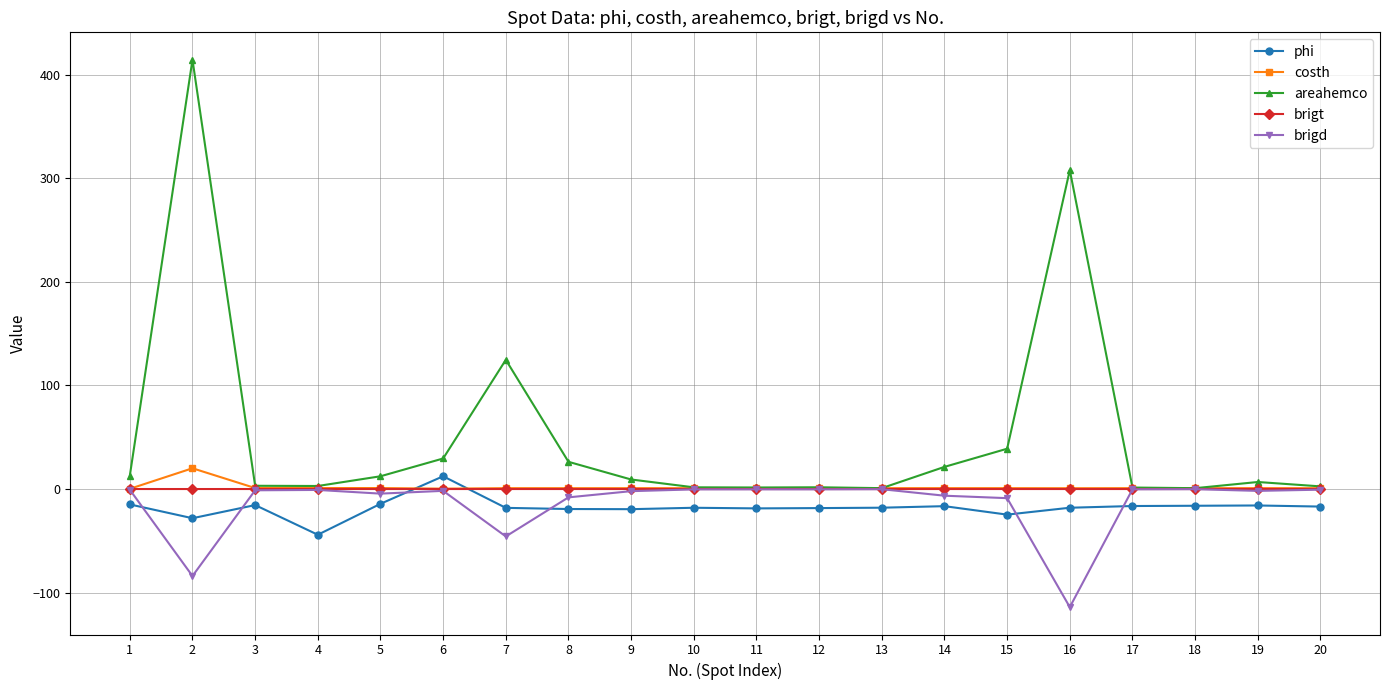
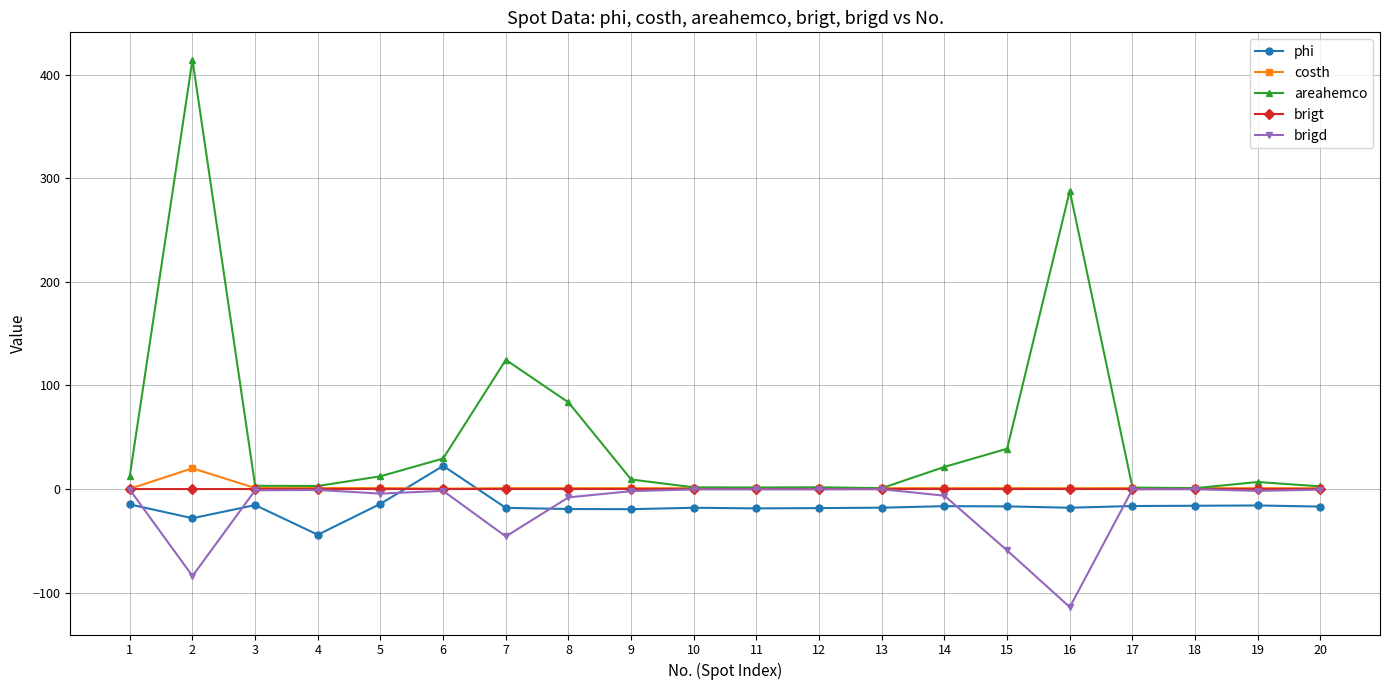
  {
    "phi": {
      "1": -15,
      "2": -28,
      "3": -16,
      "4": -44,
      "5": -14,
-     "6": 12,
+     "6": 22,
      "7": -18,
      "8": -19,
      "9": -19,
      "10": -18,
      "11": -19,
      "12": -18,
      "13": -18,
      "14": -17,
-     "15": -25,
+     "15": -17,
      "16": -18,
      "17": -16,
      "18": -16,
      "19": -16,
      "20": -17
    },
    "costh": {
      "2": 20
    },
    "areahemco": {
      "1": 13,
      "2": 415,
      "5": 12,
      "6": 29,
      "7": 125,
-     "8": 26,
+     "8": 84,
      "9": 9,
      "14": 21,
      "15": 39,
-     "16": 308,
+     "16": 288,
      "19": 7
    },
    "brigt": {
      "2": 0
    },
    "brigd": {
      "2": -84,
      "5": -4,
      "7": -46,
      "8": -8,
      "14": -6,
-     "15": -9,
+     "15": -59,
      "16": -114
    }
  }
